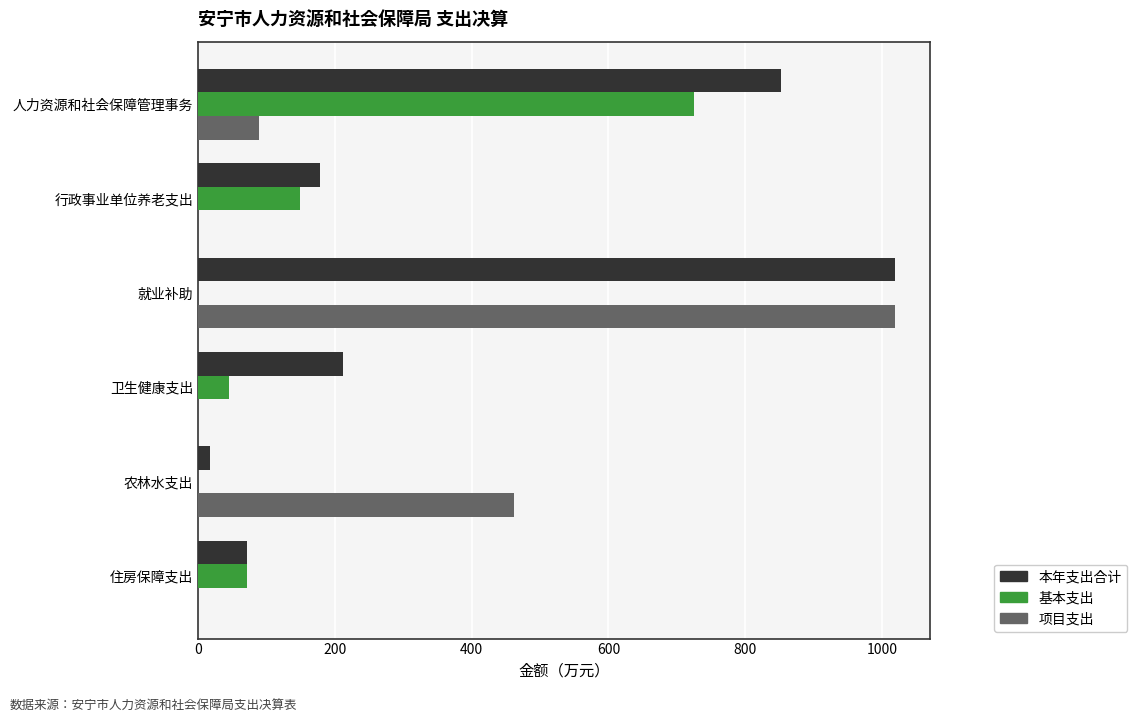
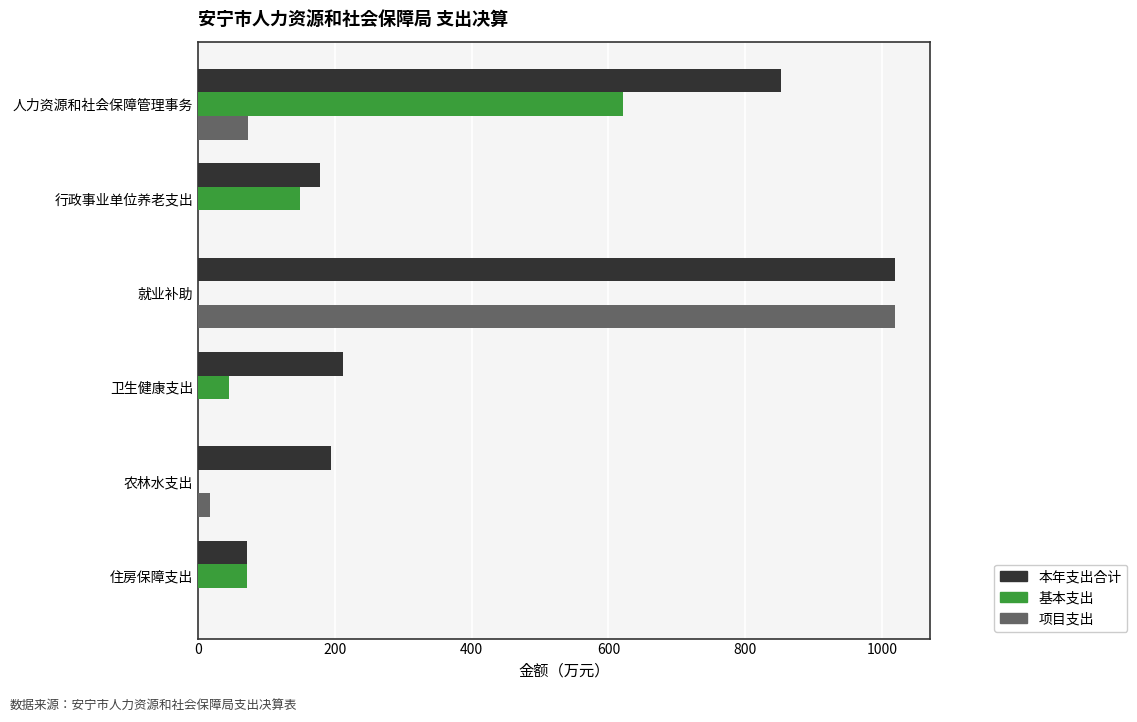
  {
    "本年支出合计": {
      "人力资源和社会保障管理事务": 850,
      "行政事业单位养老支出": 180,
      "就业补助": 1020,
      "卫生健康支出": 210,
-     "农林水支出": 20,
+     "农林水支出": 190,
      "住房保障支出": 70
    },
    "基本支出": {
-     "人力资源和社会保障管理事务": 730,
+     "人力资源和社会保障管理事务": 620,
      "行政事业单位养老支出": 150,
      "就业补助": 0,
      "卫生健康支出": 50,
      "农林水支出": 0,
      "住房保障支出": 70
    },
    "项目支出": {
-     "人力资源和社会保障管理事务": 90,
+     "人力资源和社会保障管理事务": 70,
      "行政事业单位养老支出": 0,
      "就业补助": 1020,
      "卫生健康支出": 0,
-     "农林水支出": 460,
+     "农林水支出": 20,
      "住房保障支出": 0
    }
  }
